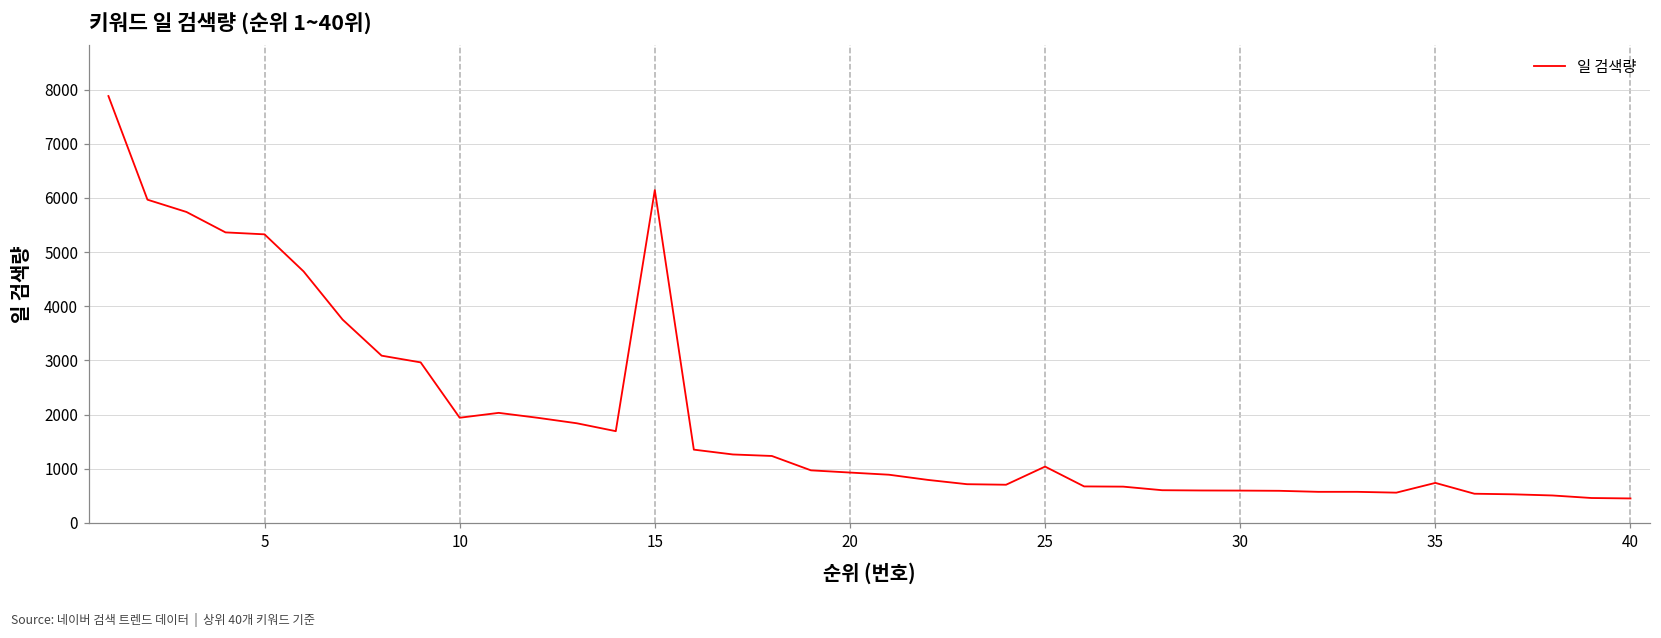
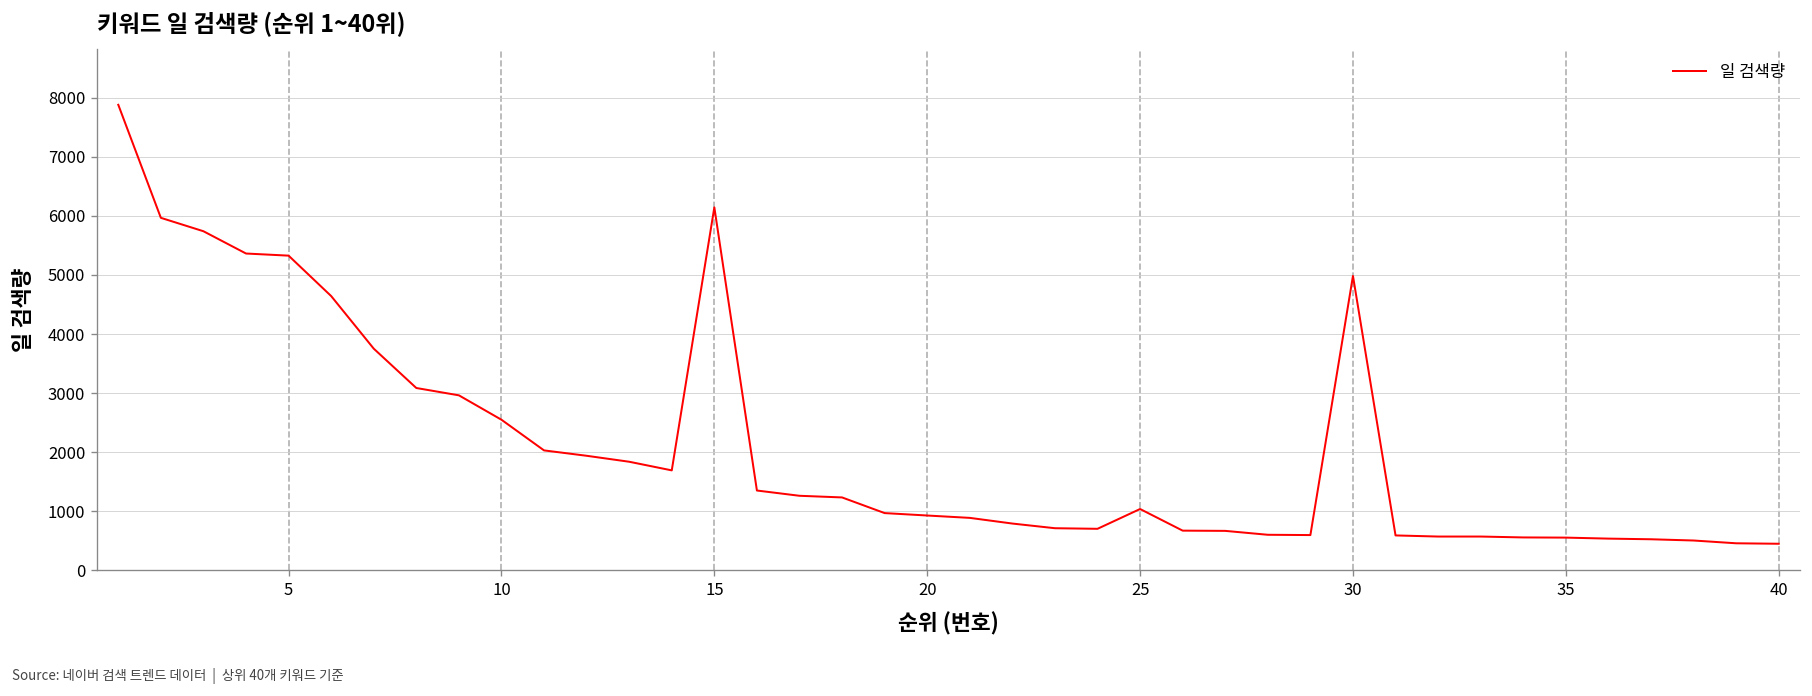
  {
    "5": 5300,
-   "10": 1900,
+   "10": 2600,
    "15": 6100,
    "20": 900,
    "25": 1000,
-   "30": 600,
-   "35": 700,
+   "30": 5000,
+   "35": 600,
    "40": 500
  }
